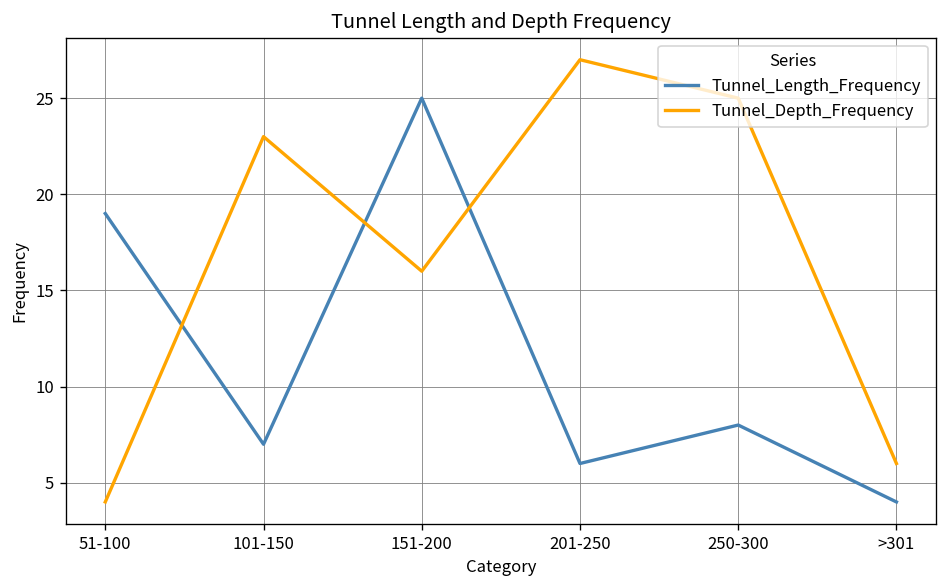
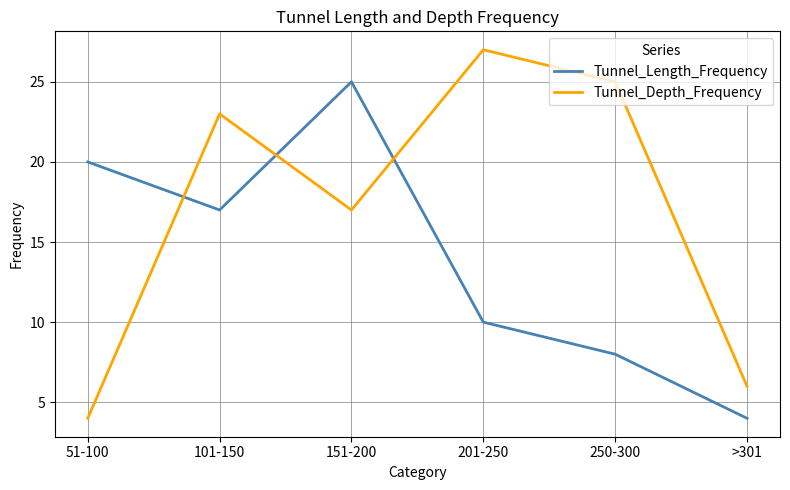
  {
    "Tunnel_Length_Frequency": {
-     "51-100": 19,
-     "101-150": 7,
+     "51-100": 20,
+     "101-150": 17,
      "151-200": 25,
-     "201-250": 6,
+     "201-250": 10,
      "250-300": 8,
      ">301": 4
    },
    "Tunnel_Depth_Frequency": {
      "51-100": 4,
      "101-150": 23,
-     "151-200": 16,
+     "151-200": 17,
      "201-250": 27,
      ">301": 6
    }
  }
